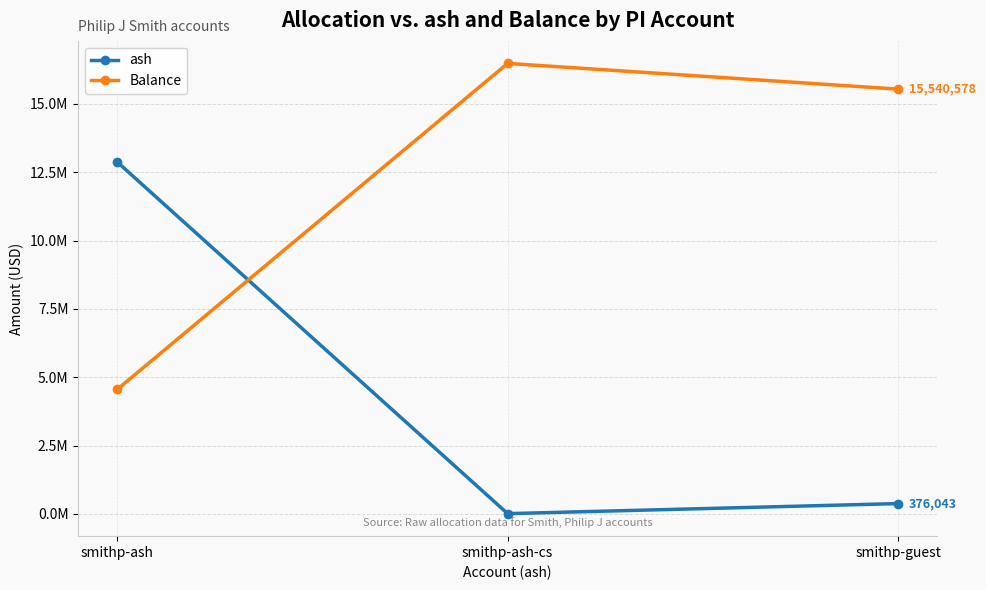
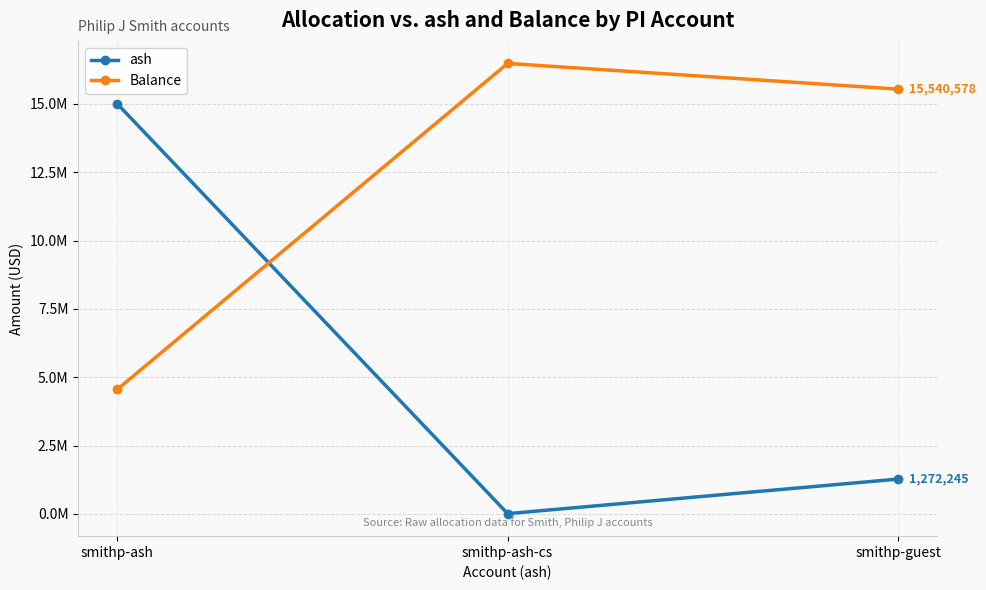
  {
    "ash": {
-     "smithp-ash": "12900000",
-     "smithp-guest": "376,043"
+     "smithp-ash": "15000000",
+     "smithp-guest": "1,272,245"
    },
    "Balance": {
      "smithp-guest": "15,540,578"
    }
  }
